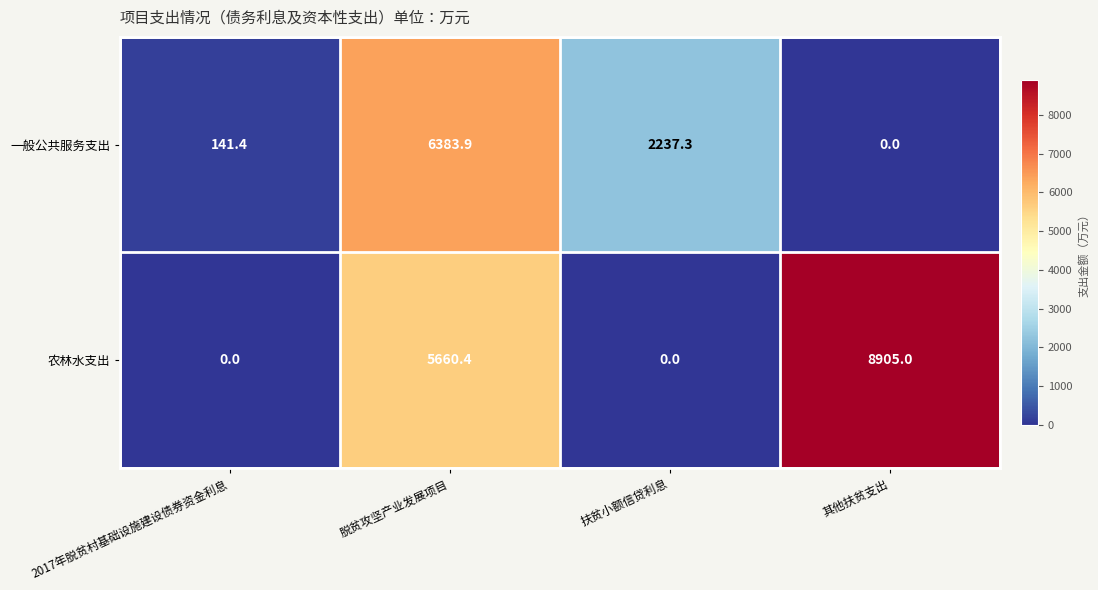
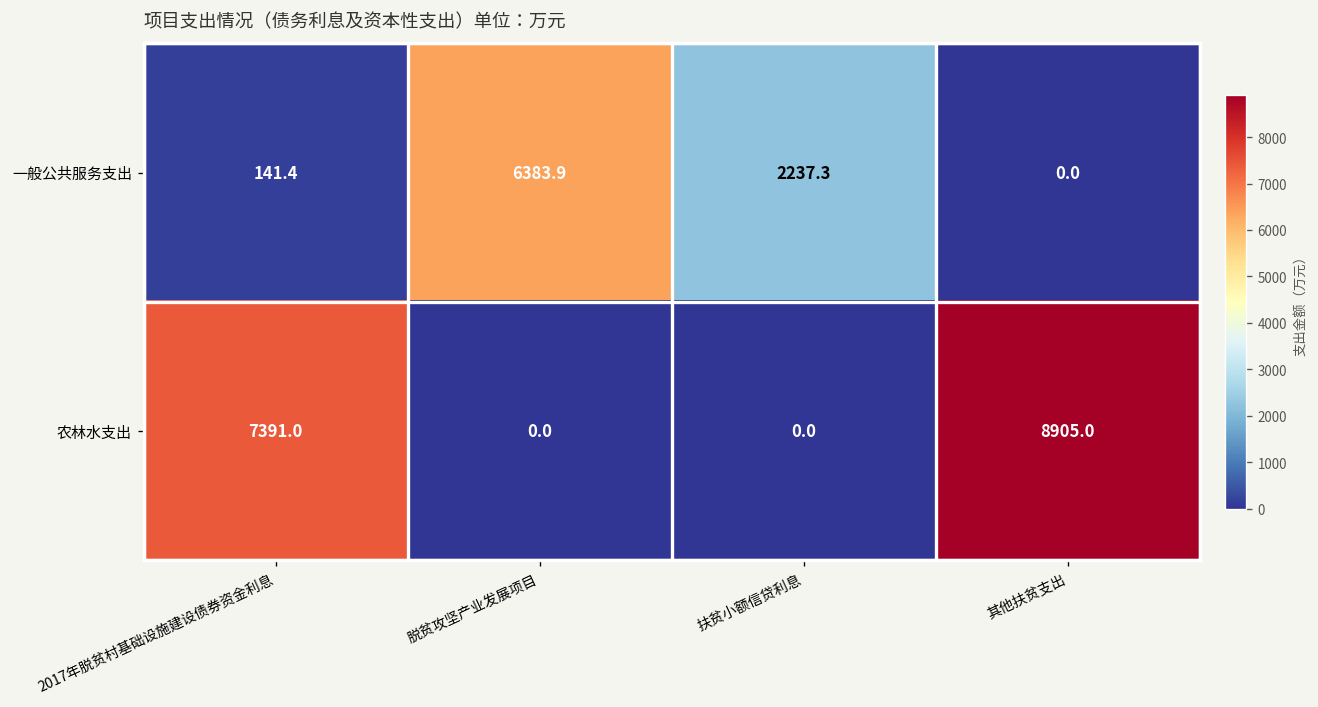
  {
    "一般公共服务支出": {
      "2017年脱贫村基础设施建设债券资金利息": 141.4,
      "脱贫攻坚产业发展项目": 6383.9,
      "扶贫小额信贷利息": 2237.3,
      "其他扶贫支出": 0.0
    },
    "农林水支出": {
-     "2017年脱贫村基础设施建设债券资金利息": 0.0,
-     "脱贫攻坚产业发展项目": 5660.4,
+     "2017年脱贫村基础设施建设债券资金利息": 7391.0,
+     "脱贫攻坚产业发展项目": 0.0,
      "扶贫小额信贷利息": 0.0,
      "其他扶贫支出": 8905.0
    }
  }
